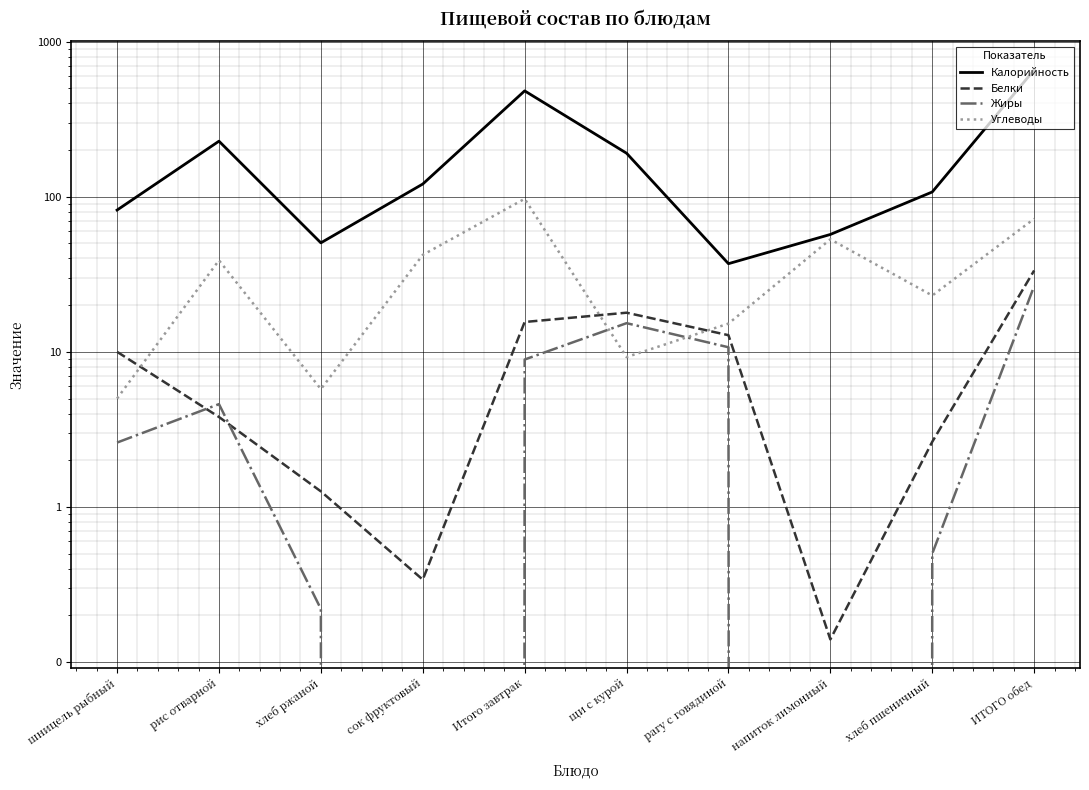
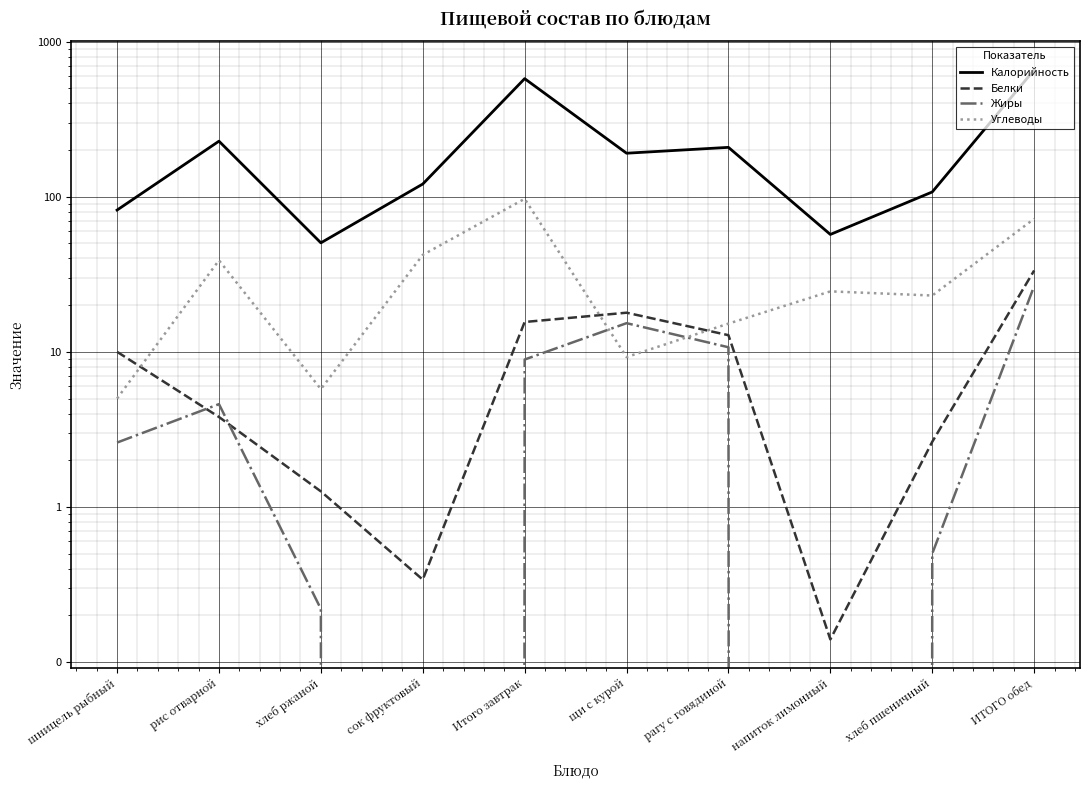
  {
    "Калорийность": {
      "шницель рыбный": 80,
      "рис отварной": 230,
      "хлеб ржаной": 50,
      "сок фруктовый": 120,
-     "Итого завтрак": 480,
+     "Итого завтрак": 580,
      "щи с курой": 190,
-     "рагу с говядиной": 37,
+     "рагу с говядиной": 210,
      "напиток лимонный": 57,
      "хлеб пшеничный": 110
    },
    "Белки": {
      "шницель рыбный": 10,
      "рис отварной": 3.8,
      "хлеб ржаной": 1.3,
      "сок фруктовый": 0.34,
      "Итого завтрак": 16,
      "щи с курой": 18,
      "рагу с говядиной": 13,
      "напиток лимонный": 0.14,
      "хлеб пшеничный": 2.6,
      "ИТОГО обед": 33
    },
    "Жиры": {
      "шницель рыбный": 2.6,
      "рис отварной": 4.6,
      "хлеб ржаной": 0.22,
      "Итого завтрак": 9,
      "щи с курой": 15,
      "рагу с говядиной": 11,
      "хлеб пшеничный": 0.50,
      "ИТОГО обед": 27
    },
    "Углеводы": {
      "шницель рыбный": 5,
      "рис отварной": 39,
      "хлеб ржаной": 5.8,
      "сок фруктовый": 42,
      "Итого завтрак": 100,
      "щи с курой": 9,
      "рагу с говядиной": 15,
-     "напиток лимонный": 53,
+     "напиток лимонный": 25,
      "хлеб пшеничный": 23,
      "ИТОГО обед": 70
    }
  }
